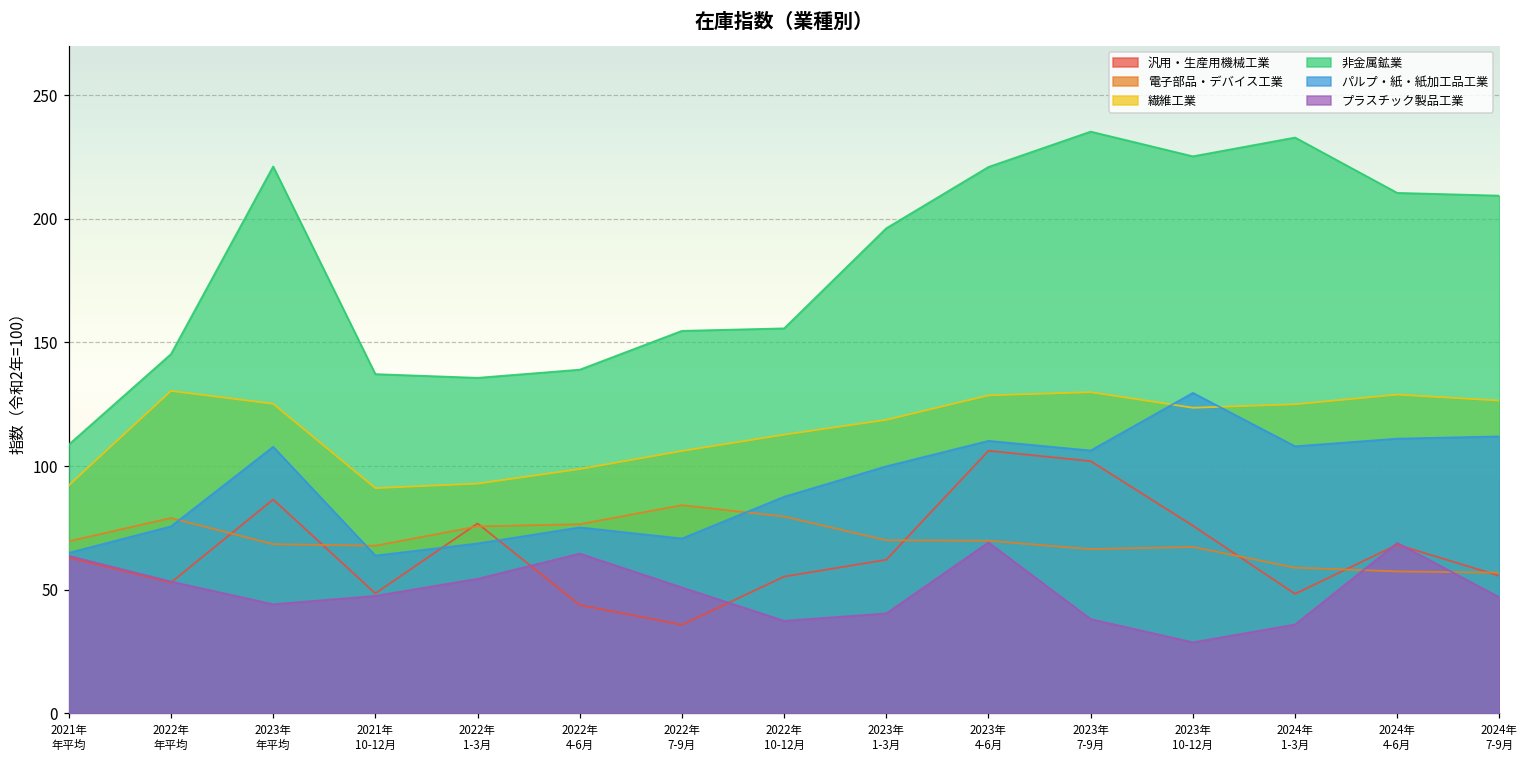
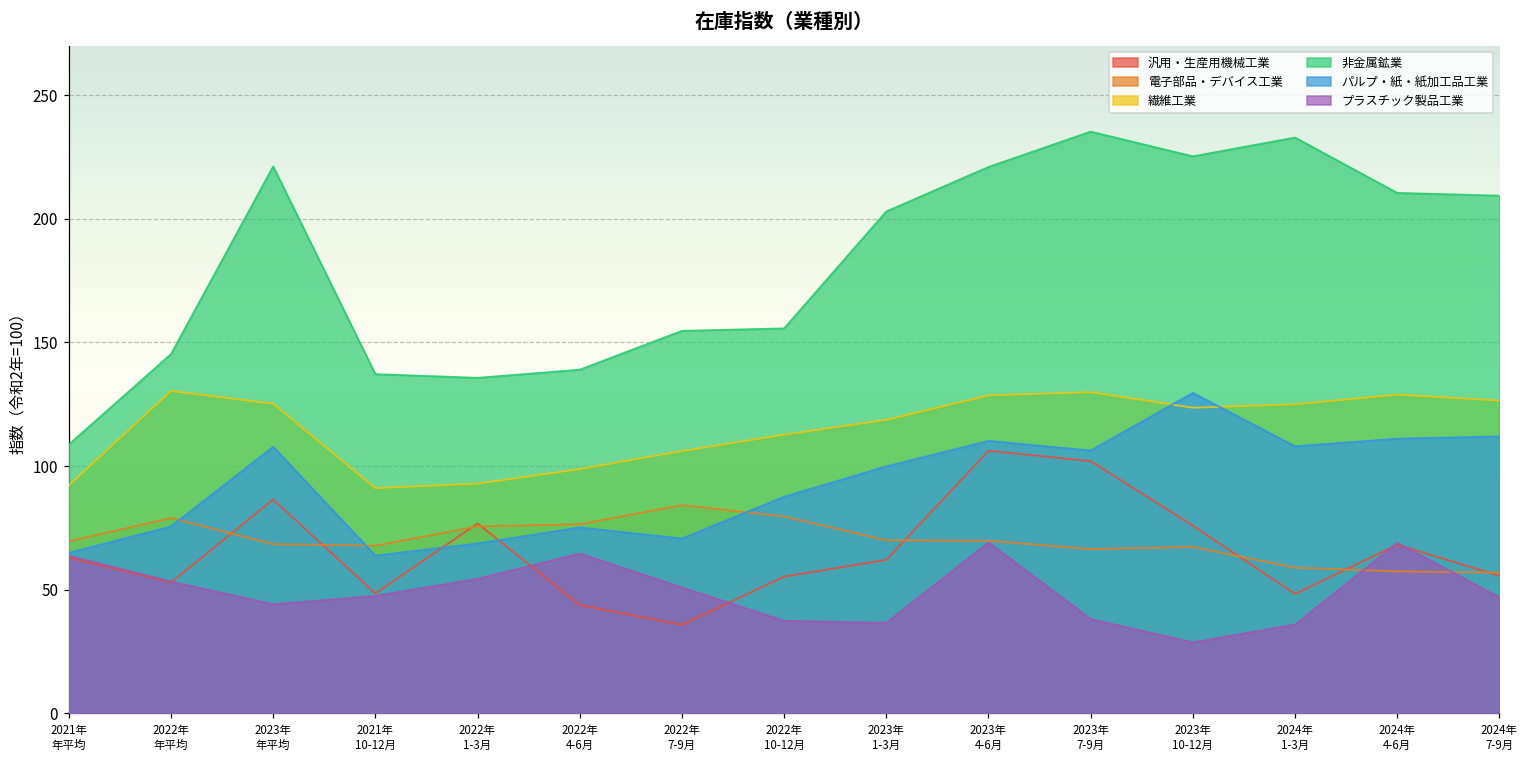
  {
    "繊維工業": {
      "2021年 年平均": 92,
      "2022年 年平均": 130,
      "2023年 年平均": 125,
      "2021年 10-12月": 91,
      "2022年 1-3月": 93,
      "2022年 4-6月": 99,
      "2022年 7-9月": 106,
      "2022年 10-12月": 113,
      "2023年 1-3月": 119,
      "2023年 4-6月": 129,
      "2023年 7-9月": 130,
      "2023年 10-12月": 124,
      "2024年 1-3月": 125,
      "2024年 4-6月": 129,
      "2024年 7-9月": 127
    },
    "非金属鉱業": {
      "2021年 年平均": 109,
      "2022年 年平均": 145,
      "2023年 年平均": 221,
      "2021年 10-12月": 137,
      "2022年 1-3月": 136,
      "2022年 4-6月": 139,
      "2022年 7-9月": 155,
      "2022年 10-12月": 156,
-     "2023年 1-3月": 196,
+     "2023年 1-3月": 203,
      "2023年 4-6月": 221,
      "2023年 7-9月": 235,
      "2023年 10-12月": 225,
      "2024年 1-3月": 233,
      "2024年 4-6月": 211,
      "2024年 7-9月": 209
    },
    "パルプ・紙・紙加工品工業": {
      "2021年 年平均": 65,
      "2022年 年平均": 76,
      "2023年 年平均": 108,
      "2021年 10-12月": 64,
      "2022年 1-3月": 69,
      "2022年 4-6月": 75,
      "2022年 7-9月": 71,
      "2022年 10-12月": 88,
      "2023年 1-3月": 100,
      "2023年 4-6月": 110,
      "2023年 7-9月": 106,
      "2023年 10-12月": 130,
      "2024年 1-3月": 108,
      "2024年 4-6月": 111,
      "2024年 7-9月": 112
    },
    "プラスチック製品工業": {
      "2023年 年平均": 44,
      "2022年 1-3月": 54,
      "2022年 4-6月": 65,
      "2022年 7-9月": 51,
      "2022年 10-12月": 37,
-     "2023年 1-3月": 40,
+     "2023年 1-3月": 37,
      "2023年 7-9月": 38,
      "2023年 10-12月": 29,
      "2024年 1-3月": 36,
      "2024年 7-9月": 47
    }
  }
